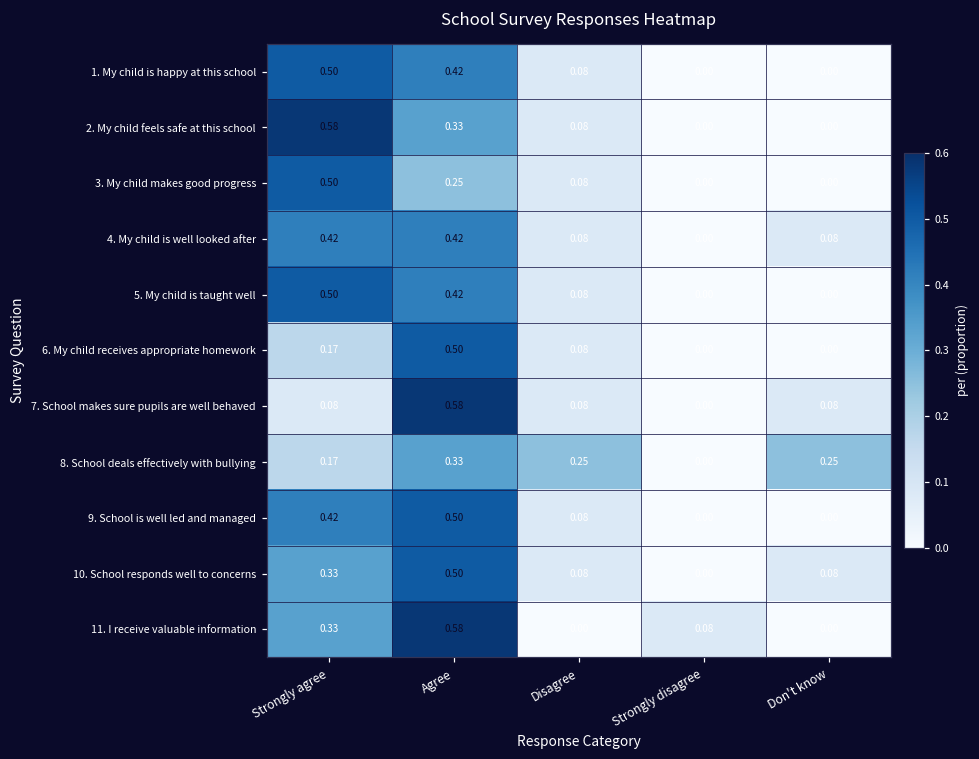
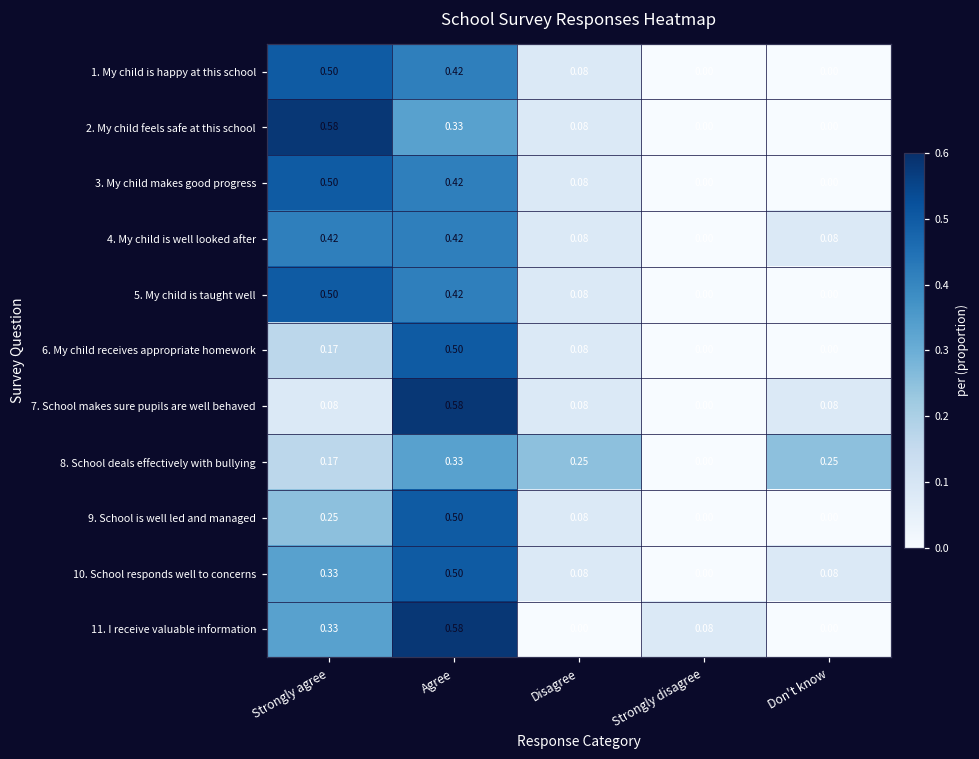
  {
    "1. My child is happy at this school": {
      "Strongly agree": 0.50,
      "Agree": 0.42
    },
    "2. My child feels safe at this school": {
      "Strongly agree": 0.58,
      "Agree": 0.33
    },
    "3. My child makes good progress": {
      "Strongly agree": 0.50,
-     "Agree": 0.25
+     "Agree": 0.42
    },
    "4. My child is well looked after": {
      "Strongly agree": 0.42,
      "Agree": 0.42
    },
    "5. My child is taught well": {
      "Strongly agree": 0.50,
      "Agree": 0.42
    },
    "6. My child receives appropriate homework": {
      "Strongly agree": 0.17,
      "Agree": 0.50
    },
    "7. School makes sure pupils are well behaved": {
      "Agree": 0.58
    },
    "8. School deals effectively with bullying": {
      "Strongly agree": 0.17,
      "Agree": 0.33,
      "Disagree": 0.25,
      "Don't know": 0.25
    },
    "9. School is well led and managed": {
-     "Strongly agree": 0.42,
+     "Strongly agree": 0.25,
      "Agree": 0.50
    },
    "10. School responds well to concerns": {
      "Strongly agree": 0.33,
      "Agree": 0.50
    },
    "11. I receive valuable information": {
      "Strongly agree": 0.33,
      "Agree": 0.58
    }
  }
